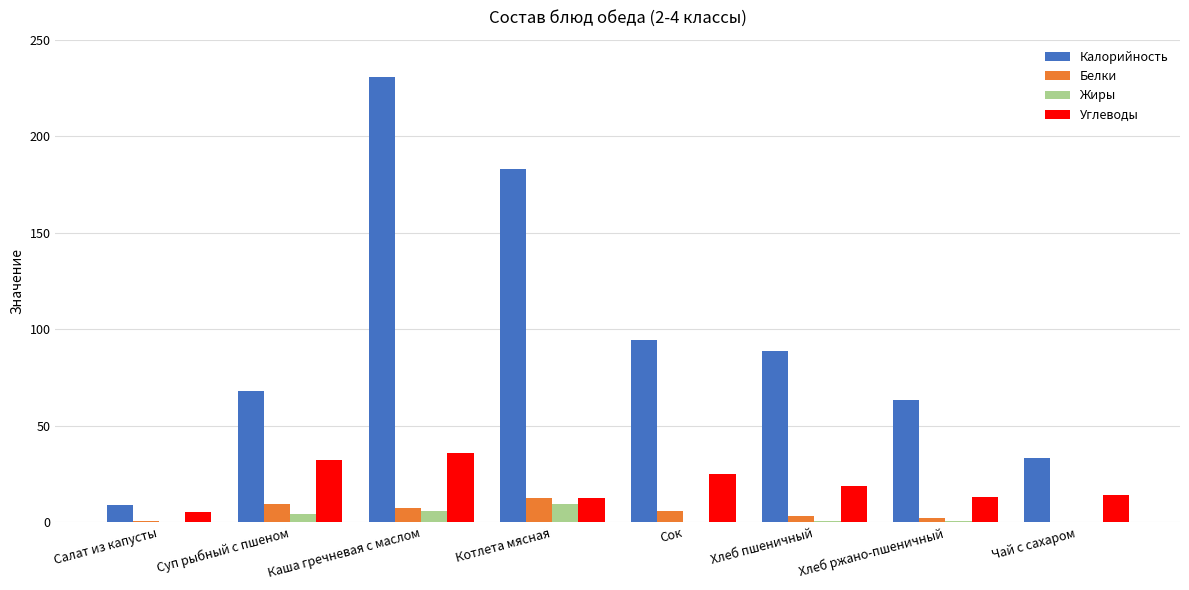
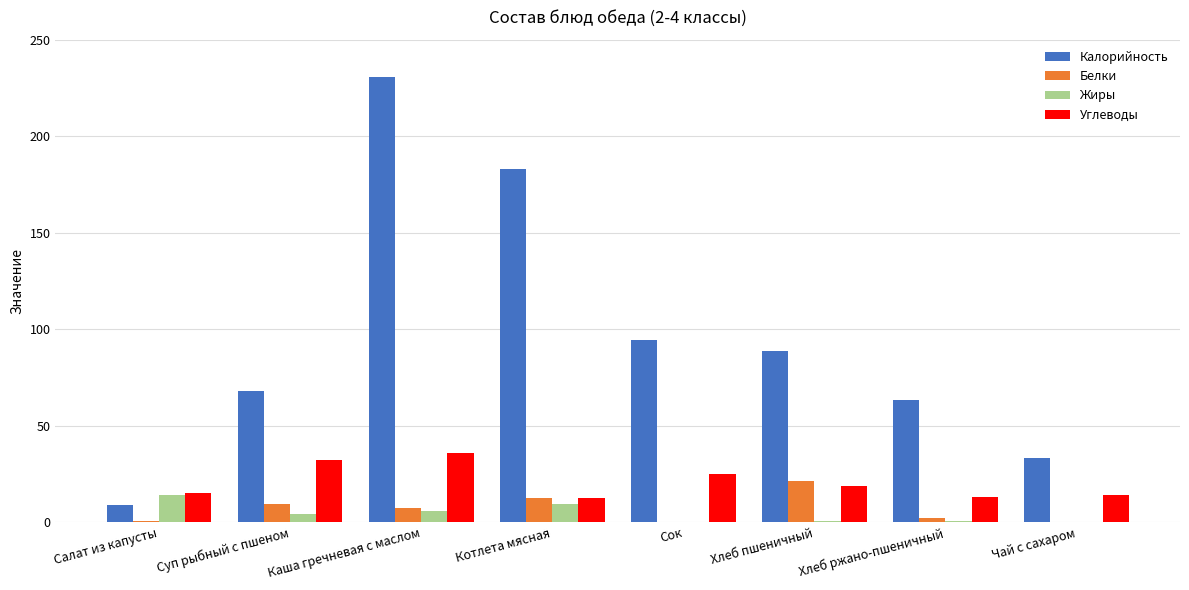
  {
    "Калорийность": {
      "Салат из капусты": 9,
      "Суп рыбный с пшеном": 68,
      "Каша гречневая с маслом": 230,
      "Котлета мясная": 183,
      "Сок": 94,
      "Хлеб пшеничный": 88,
      "Хлеб ржано-пшеничный": 63,
      "Чай с сахаром": 33
    },
    "Белки": {
      "Суп рыбный с пшеном": 10,
      "Каша гречневая с маслом": 7,
      "Котлета мясная": 12,
-     "Сок": 6,
-     "Хлеб пшеничный": 3,
+     "Сок": 0,
+     "Хлеб пшеничный": 21,
      "Хлеб ржано-пшеничный": 2
    },
    "Жиры": {
-     "Салат из капусты": 0,
+     "Салат из капусты": 14,
      "Суп рыбный с пшеном": 4,
      "Каша гречневая с маслом": 6,
      "Котлета мясная": 9,
      "Сок": 0,
      "Чай с сахаром": 0
    },
    "Углеводы": {
-     "Салат из капусты": 5,
+     "Салат из капусты": 15,
      "Суп рыбный с пшеном": 32,
      "Каша гречневая с маслом": 36,
      "Котлета мясная": 13,
      "Сок": 25,
      "Хлеб пшеничный": 18,
      "Хлеб ржано-пшеничный": 13,
      "Чай с сахаром": 14
    }
  }
